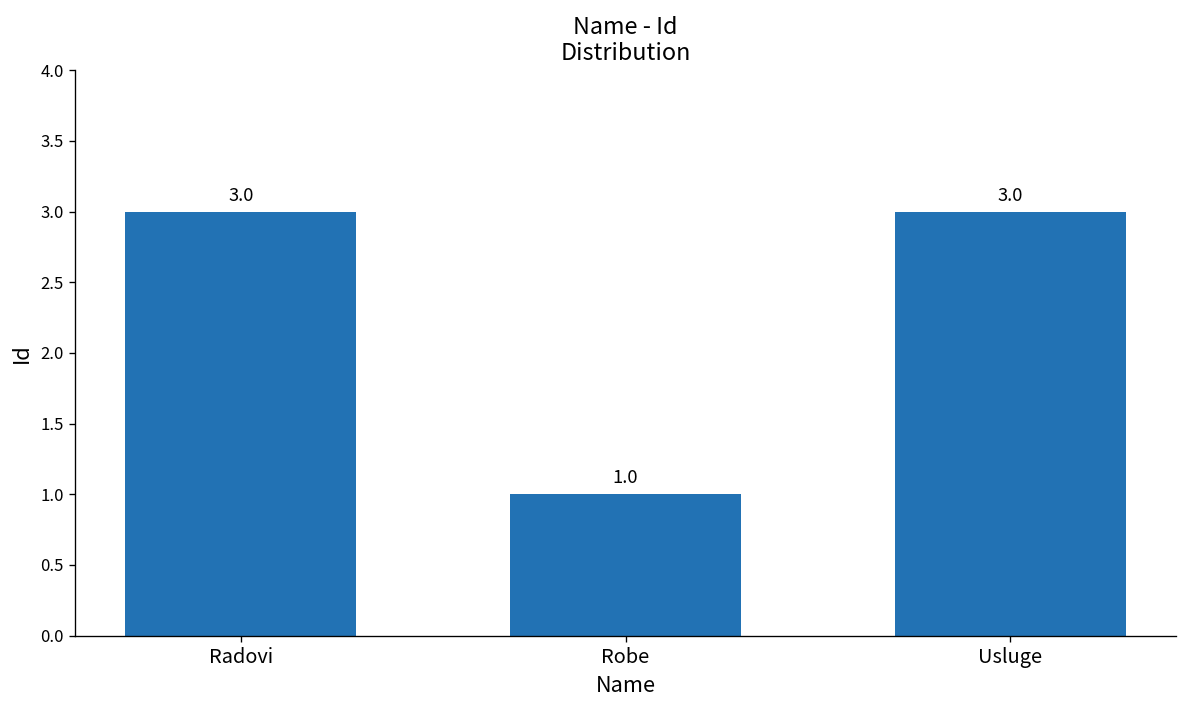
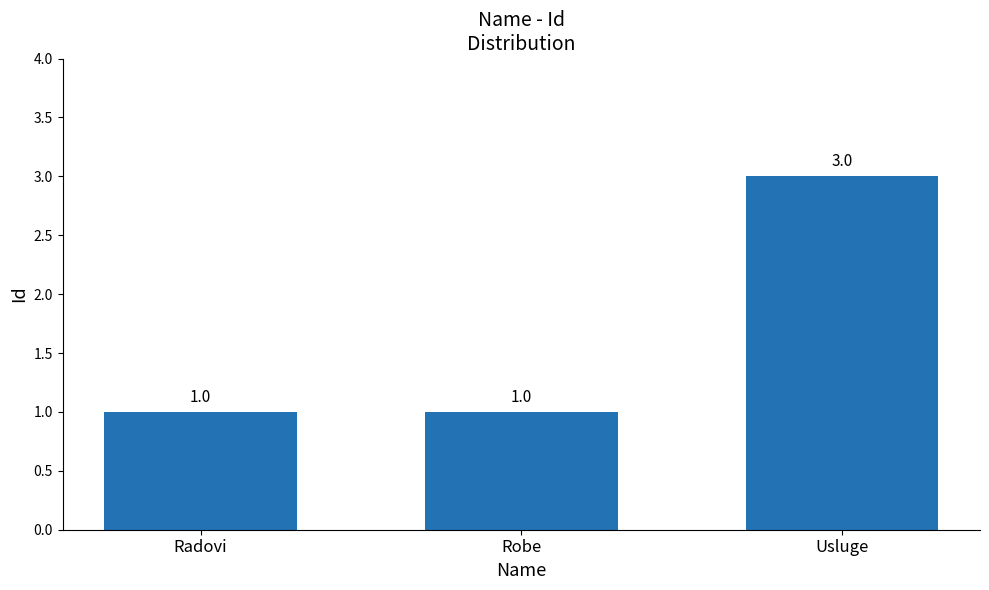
  {
-   "Radovi": 3.0,
+   "Radovi": 1.0,
    "Robe": 1.0,
    "Usluge": 3.0
  }
